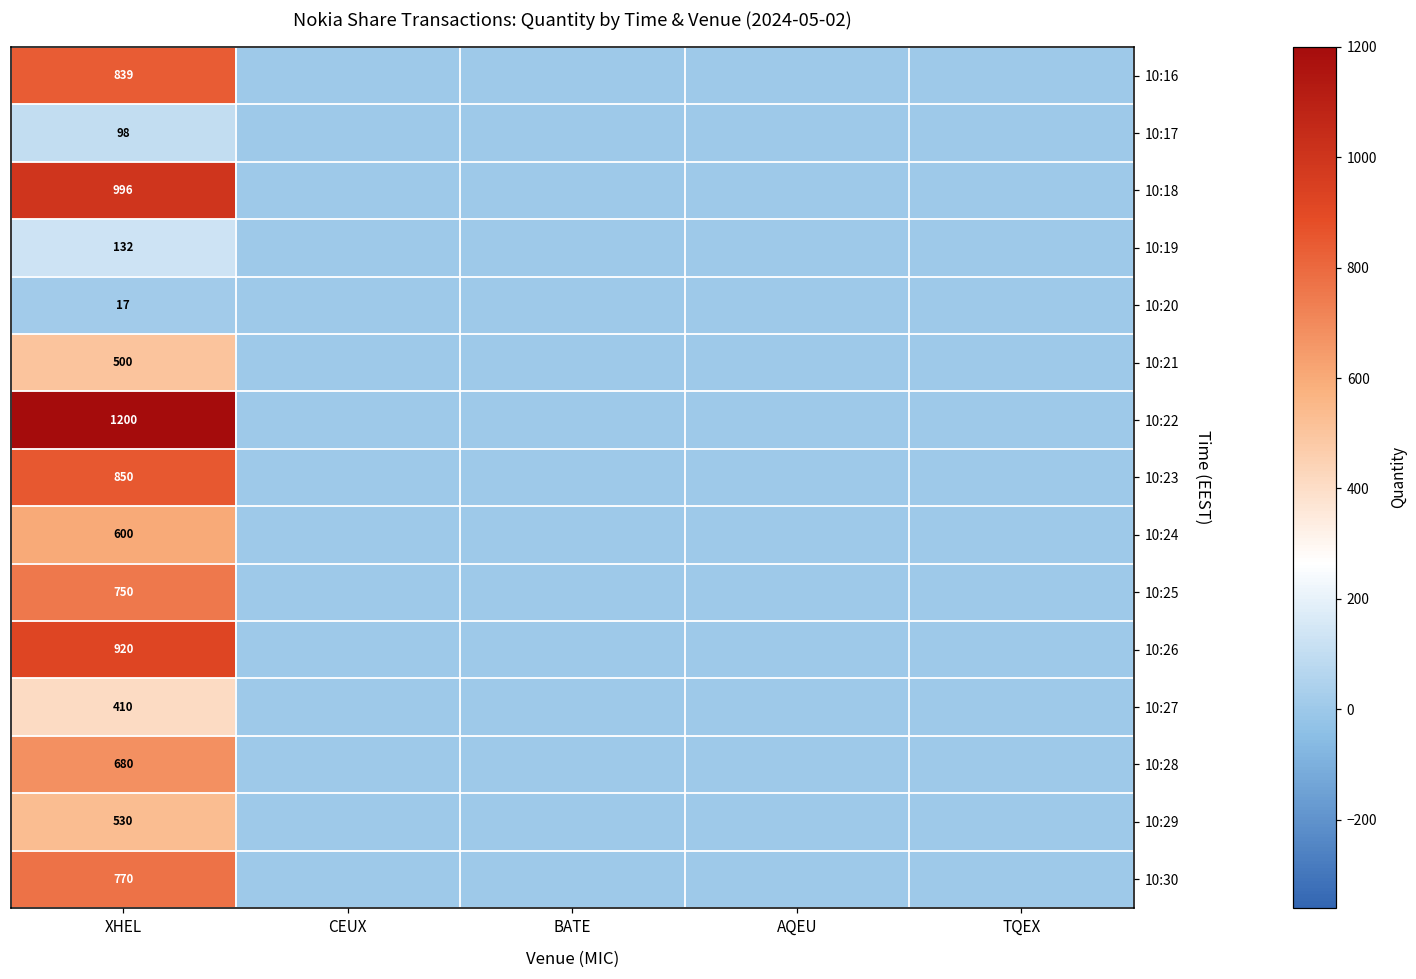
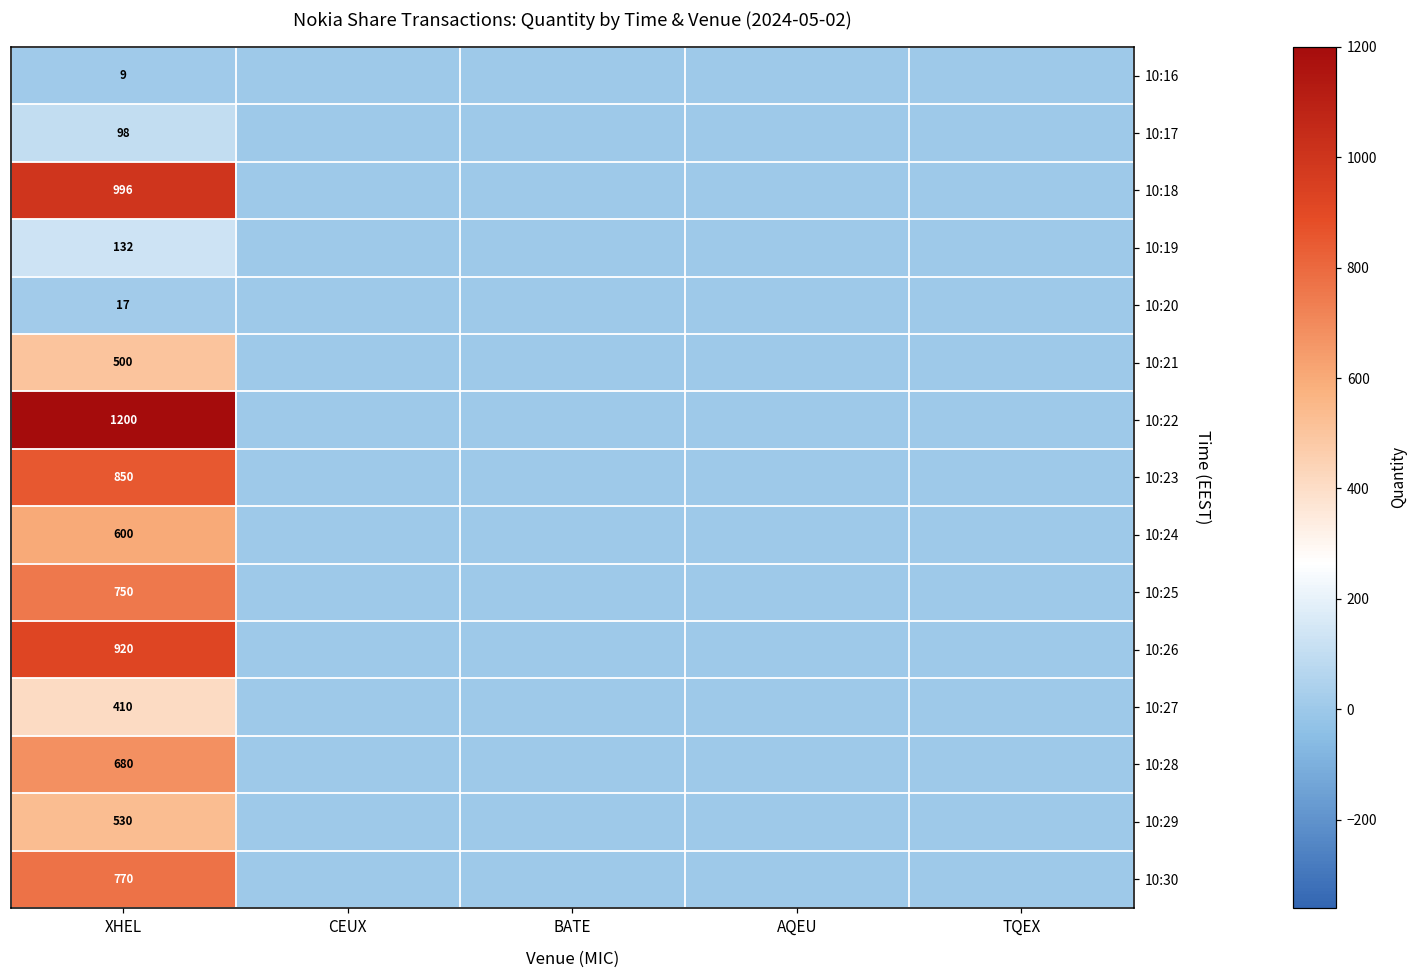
  {
    "10:16": {
-     "XHEL": 839
+     "XHEL": 9
    },
    "10:17": {
      "XHEL": 98
    },
    "10:18": {
      "XHEL": 996
    },
    "10:19": {
      "XHEL": 132
    },
    "10:20": {
      "XHEL": 17
    },
    "10:21": {
      "XHEL": 500
    },
    "10:22": {
      "XHEL": 1200
    },
    "10:23": {
      "XHEL": 850
    },
    "10:24": {
      "XHEL": 600
    },
    "10:25": {
      "XHEL": 750
    },
    "10:26": {
      "XHEL": 920
    },
    "10:27": {
      "XHEL": 410
    },
    "10:28": {
      "XHEL": 680
    },
    "10:29": {
      "XHEL": 530
    },
    "10:30": {
      "XHEL": 770
    }
  }
